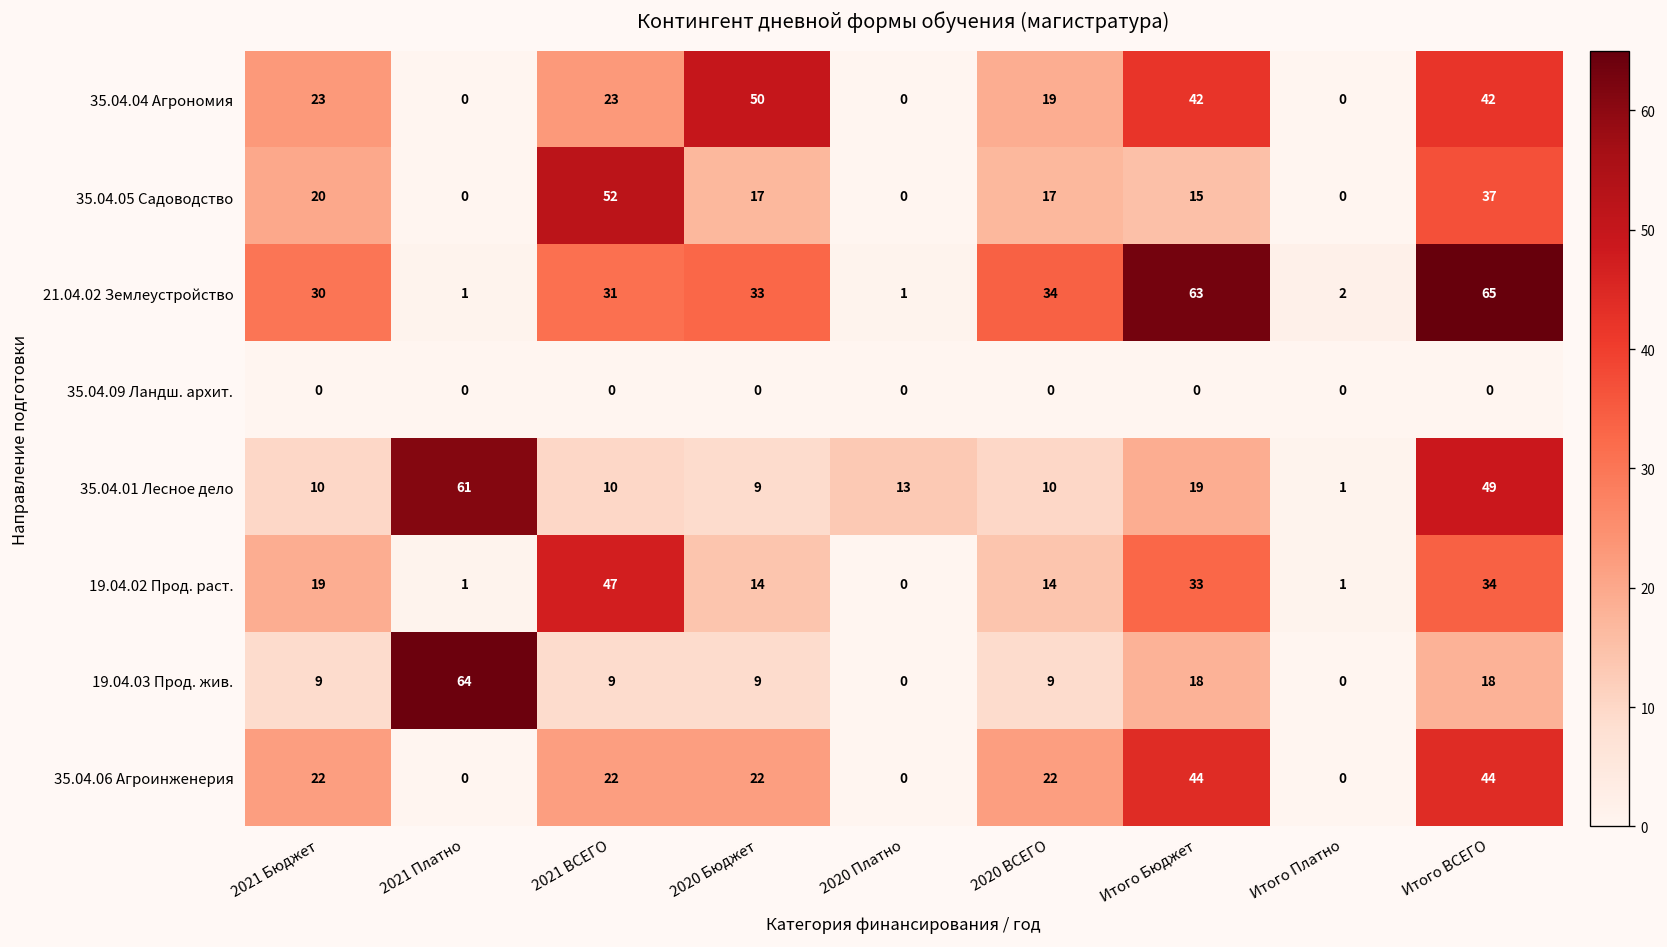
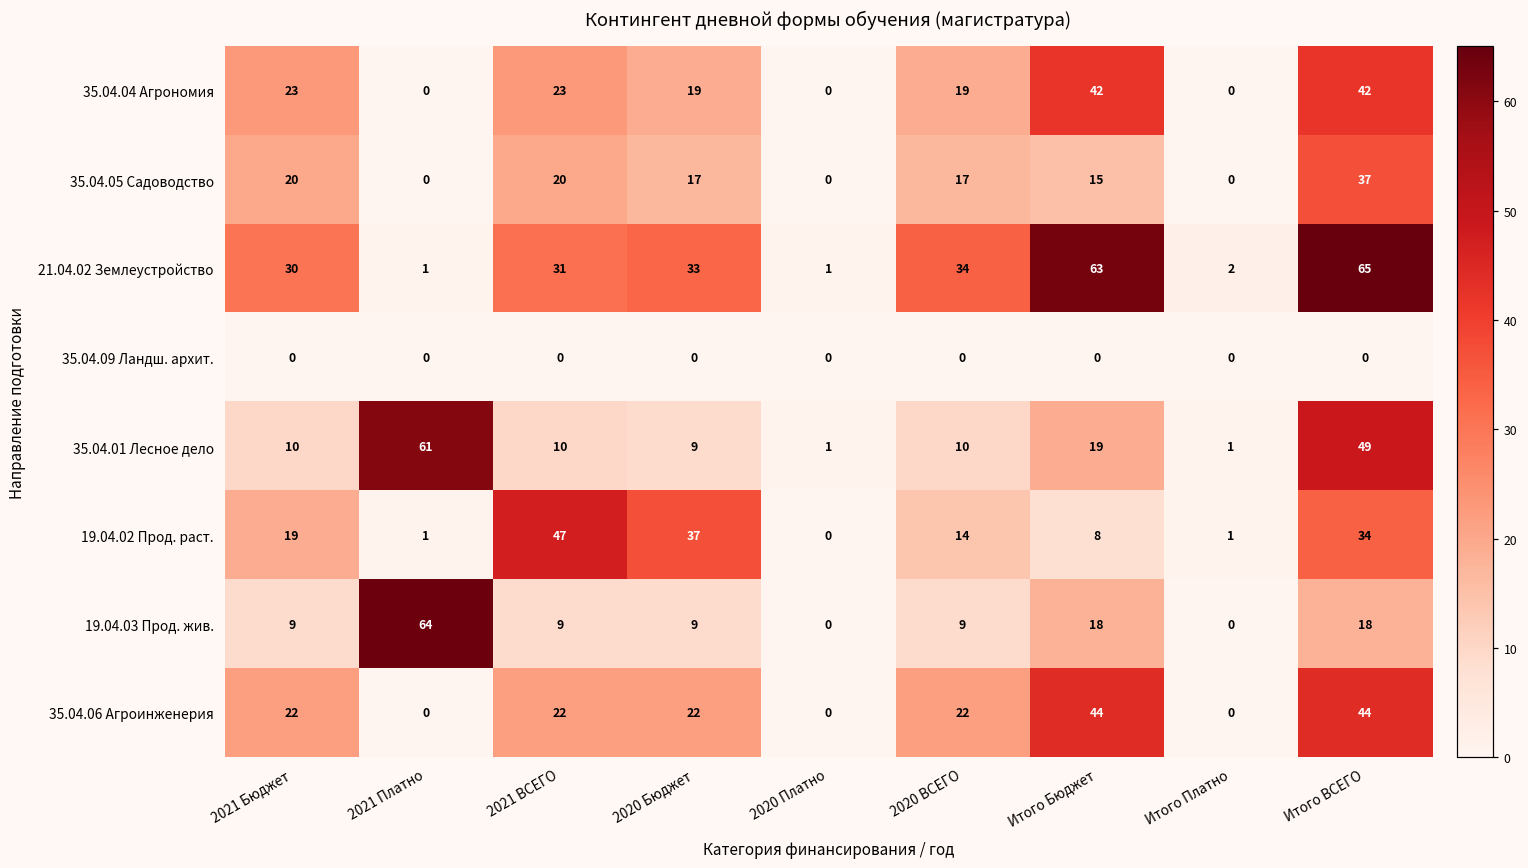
  {
    "35.04.04 Агрономия": {
      "2021 Бюджет": 23,
      "2021 Платно": 0,
      "2021 ВСЕГО": 23,
-     "2020 Бюджет": 50,
+     "2020 Бюджет": 19,
      "2020 Платно": 0,
      "2020 ВСЕГО": 19,
      "Итого Бюджет": 42,
      "Итого Платно": 0,
      "Итого ВСЕГО": 42
    },
    "35.04.05 Садоводство": {
      "2021 Бюджет": 20,
      "2021 Платно": 0,
-     "2021 ВСЕГО": 52,
+     "2021 ВСЕГО": 20,
      "2020 Бюджет": 17,
      "2020 Платно": 0,
      "2020 ВСЕГО": 17,
      "Итого Бюджет": 15,
      "Итого Платно": 0,
      "Итого ВСЕГО": 37
    },
    "21.04.02 Землеустройство": {
      "2021 Бюджет": 30,
      "2021 Платно": 1,
      "2021 ВСЕГО": 31,
      "2020 Бюджет": 33,
      "2020 Платно": 1,
      "2020 ВСЕГО": 34,
      "Итого Бюджет": 63,
      "Итого Платно": 2,
      "Итого ВСЕГО": 65
    },
    "35.04.09 Ландш. архит.": {
      "2021 Бюджет": 0,
      "2021 Платно": 0,
      "2021 ВСЕГО": 0,
      "2020 Бюджет": 0,
      "2020 Платно": 0,
      "2020 ВСЕГО": 0,
      "Итого Бюджет": 0,
      "Итого Платно": 0,
      "Итого ВСЕГО": 0
    },
    "35.04.01 Лесное дело": {
      "2021 Бюджет": 10,
      "2021 Платно": 61,
      "2021 ВСЕГО": 10,
      "2020 Бюджет": 9,
-     "2020 Платно": 13,
+     "2020 Платно": 1,
      "2020 ВСЕГО": 10,
      "Итого Бюджет": 19,
      "Итого Платно": 1,
      "Итого ВСЕГО": 49
    },
    "19.04.02 Прод. раст.": {
      "2021 Бюджет": 19,
      "2021 Платно": 1,
      "2021 ВСЕГО": 47,
-     "2020 Бюджет": 14,
+     "2020 Бюджет": 37,
      "2020 Платно": 0,
      "2020 ВСЕГО": 14,
-     "Итого Бюджет": 33,
+     "Итого Бюджет": 8,
      "Итого Платно": 1,
      "Итого ВСЕГО": 34
    },
    "19.04.03 Прод. жив.": {
      "2021 Бюджет": 9,
      "2021 Платно": 64,
      "2021 ВСЕГО": 9,
      "2020 Бюджет": 9,
      "2020 Платно": 0,
      "2020 ВСЕГО": 9,
      "Итого Бюджет": 18,
      "Итого Платно": 0,
      "Итого ВСЕГО": 18
    },
    "35.04.06 Агроинженерия": {
      "2021 Бюджет": 22,
      "2021 Платно": 0,
      "2021 ВСЕГО": 22,
      "2020 Бюджет": 22,
      "2020 Платно": 0,
      "2020 ВСЕГО": 22,
      "Итого Бюджет": 44,
      "Итого Платно": 0,
      "Итого ВСЕГО": 44
    }
  }
